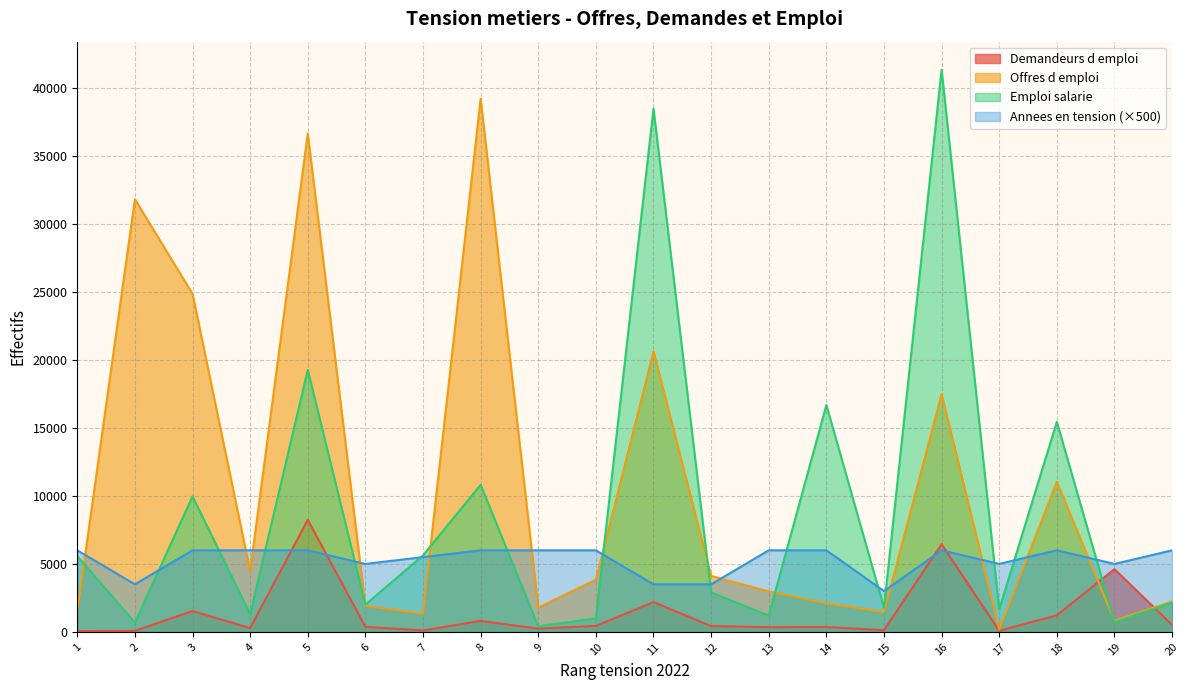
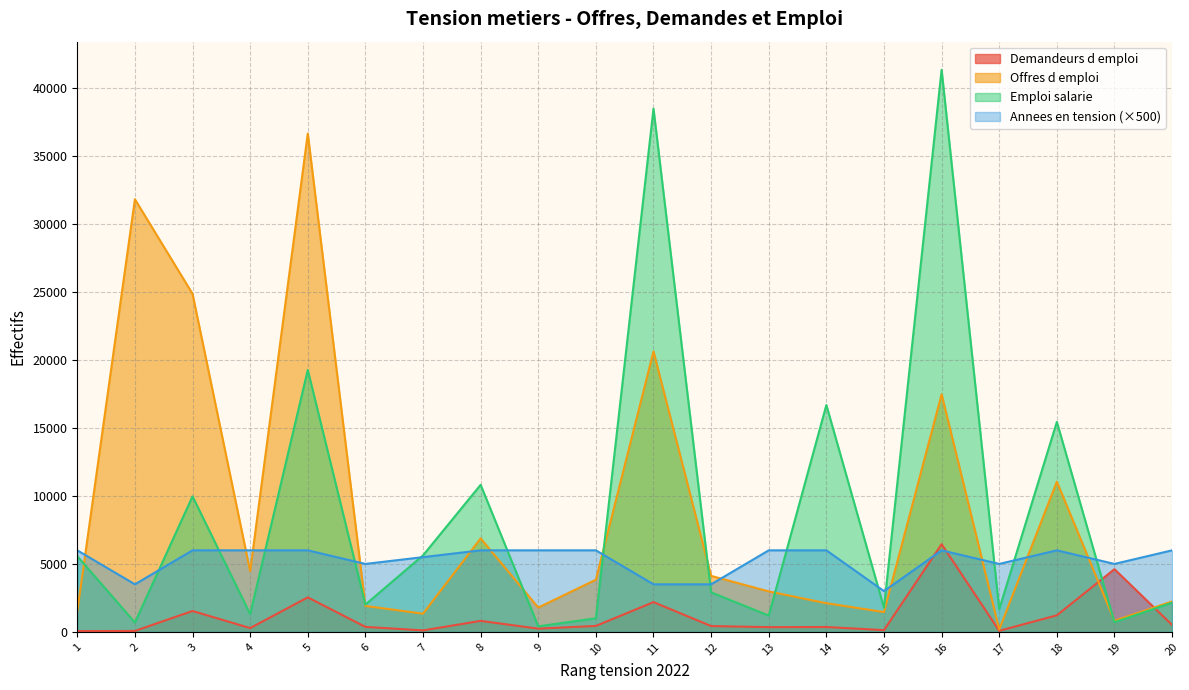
  {
    "Demandeurs d emploi": {
      "1": 100,
      "2": 100,
      "3": 1500,
      "4": 300,
-     "5": 8200,
+     "5": 2500,
      "6": 400,
      "7": 100,
      "8": 800,
      "10": 400,
      "11": 2200,
      "12": 400,
      "13": 400,
      "14": 400,
      "15": 100,
      "16": 6500,
      "18": 1200,
      "19": 4600,
      "20": 500
    },
    "Offres d emploi": {
      "1": 1500,
      "2": 31800,
      "3": 24900,
      "4": 4500,
      "5": 36700,
      "7": 1300,
-     "8": 39200,
+     "8": 6900,
      "9": 1800,
      "10": 3800,
      "11": 20600,
      "12": 4100,
      "13": 3000,
      "14": 2100,
      "15": 1500,
      "16": 17500,
      "18": 11100
    },
    "Emploi salarie": {
      "1": 5600,
      "2": 700,
      "3": 10000,
      "4": 1300,
      "5": 19300,
      "8": 10800,
      "10": 1000,
      "11": 38500,
      "12": 2900,
      "13": 1200,
      "14": 16700,
      "15": 1800,
      "16": 41400,
      "17": 1700,
      "18": 15500
    },
    "Annees en tension (×500)": {
      "1": 6000,
      "2": 3500,
      "3": 6000,
      "4": 6000,
      "5": 6000,
      "6": 5000,
      "8": 6000,
      "9": 6000,
      "10": 6000,
      "11": 3500,
      "12": 3500,
      "13": 6000,
      "14": 6000,
      "15": 3000,
      "16": 6000,
      "17": 5000,
      "18": 6000,
      "19": 5000,
      "20": 6000
    }
  }
